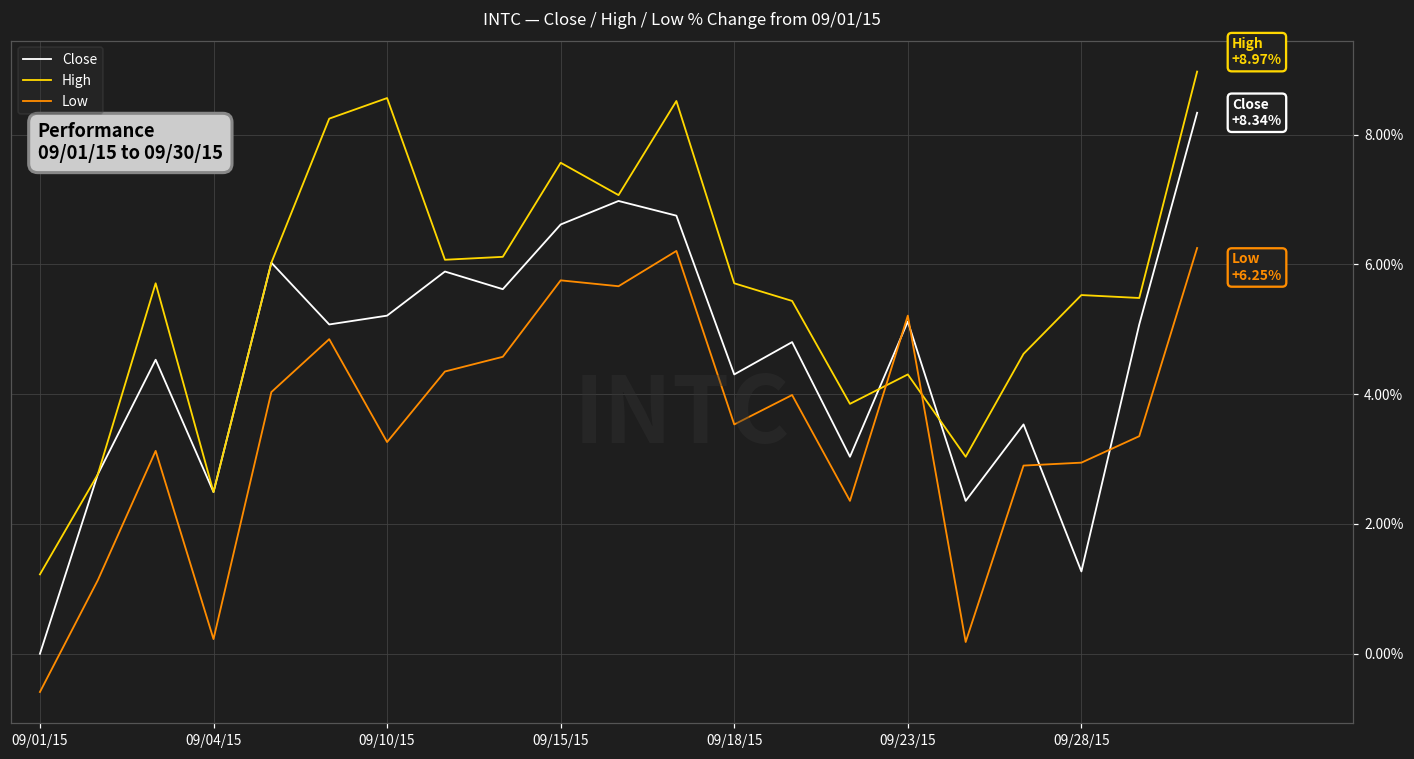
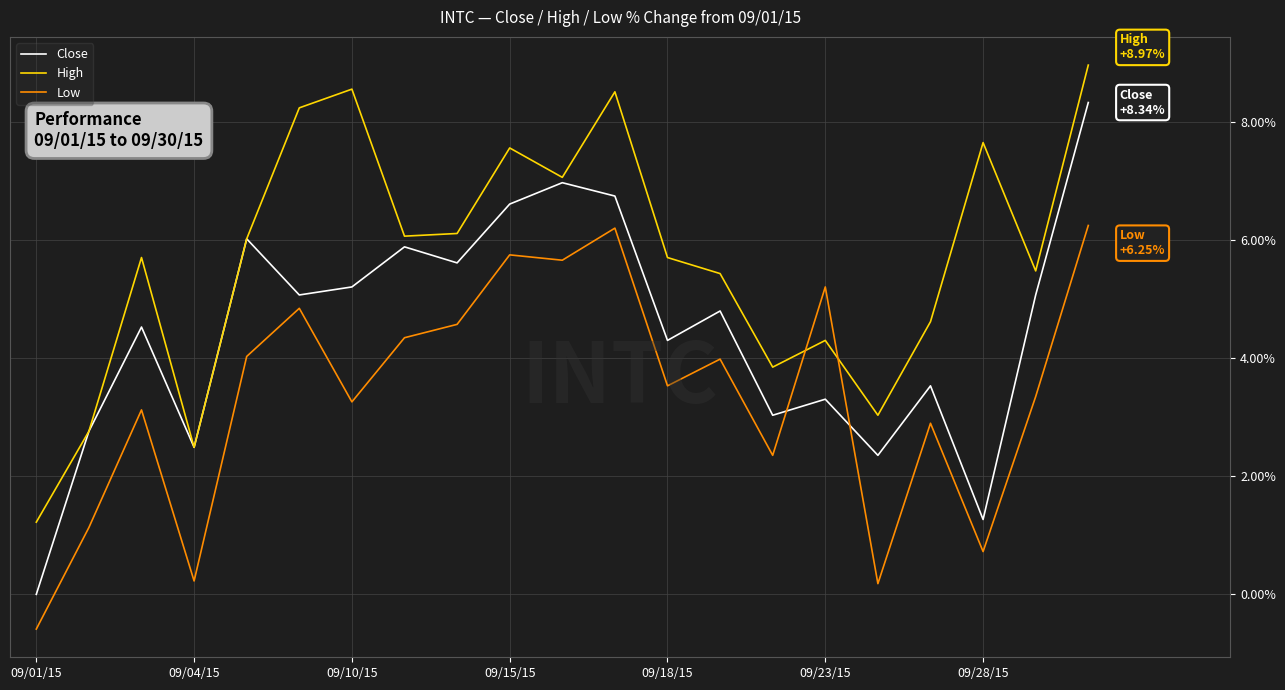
  {
    "Close": {
      "09/01/15": "0.0%",
      "09/10/15": "5.2%",
      "09/15/15": "6.6%",
      "09/18/15": "4.3%",
-     "09/23/15": "5.1%",
+     "09/23/15": "3.3%",
      "09/28/15": "1.3%"
    },
    "High": {
      "09/01/15": "1.2%",
      "09/10/15": "8.6%",
      "09/15/15": "7.6%",
      "09/18/15": "5.7%",
      "09/23/15": "4.3%",
-     "09/28/15": "5.5%"
+     "09/28/15": "7.7%"
    },
    "Low": {
      "09/01/15": "-0.6%",
      "09/04/15": "0.2%",
      "09/10/15": "3.3%",
      "09/15/15": "5.8%",
      "09/18/15": "3.5%",
      "09/23/15": "5.2%",
-     "09/28/15": "2.9%"
+     "09/28/15": "0.7%"
    }
  }
